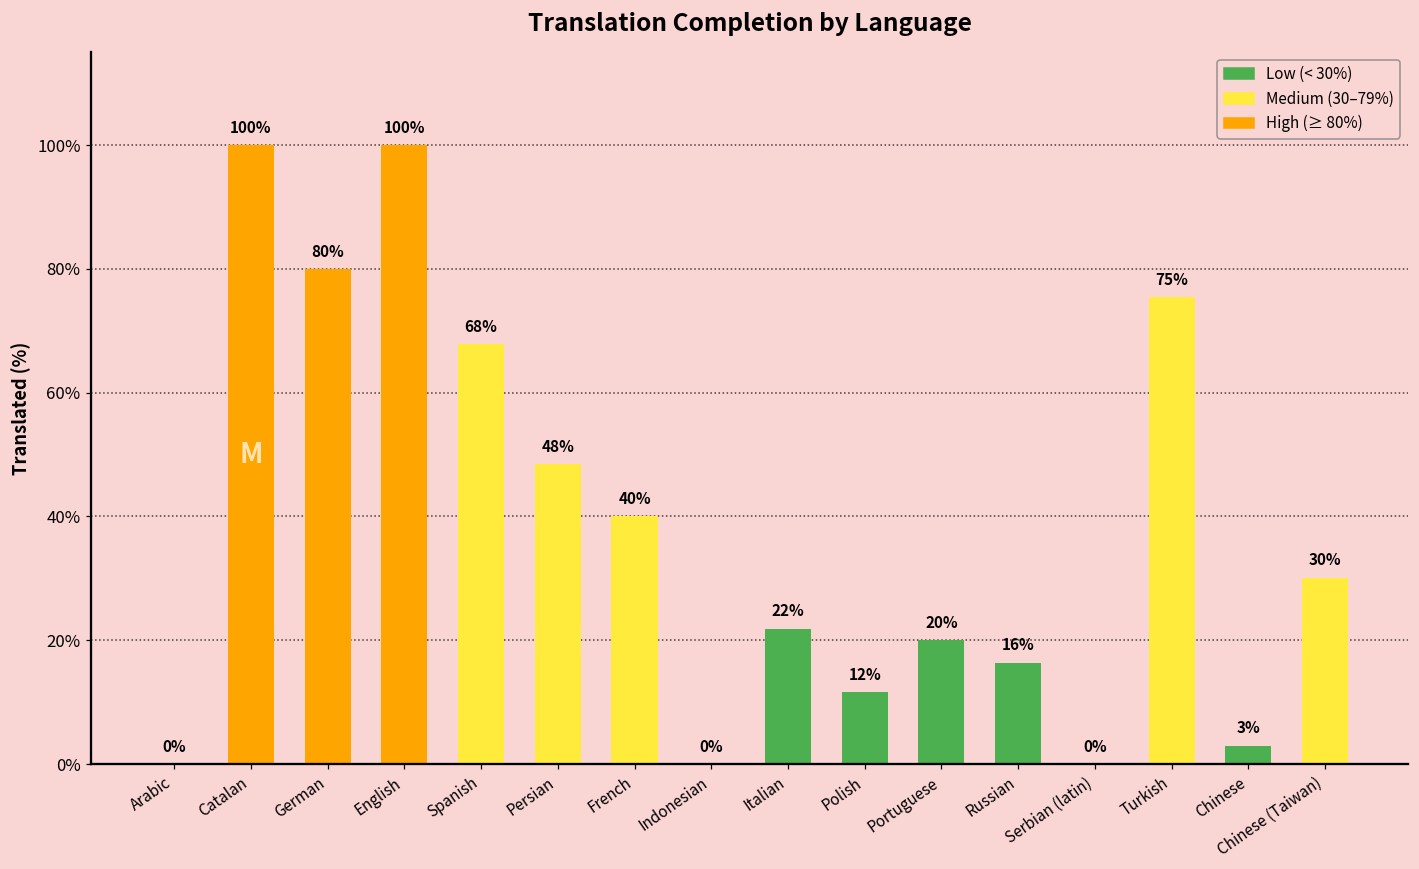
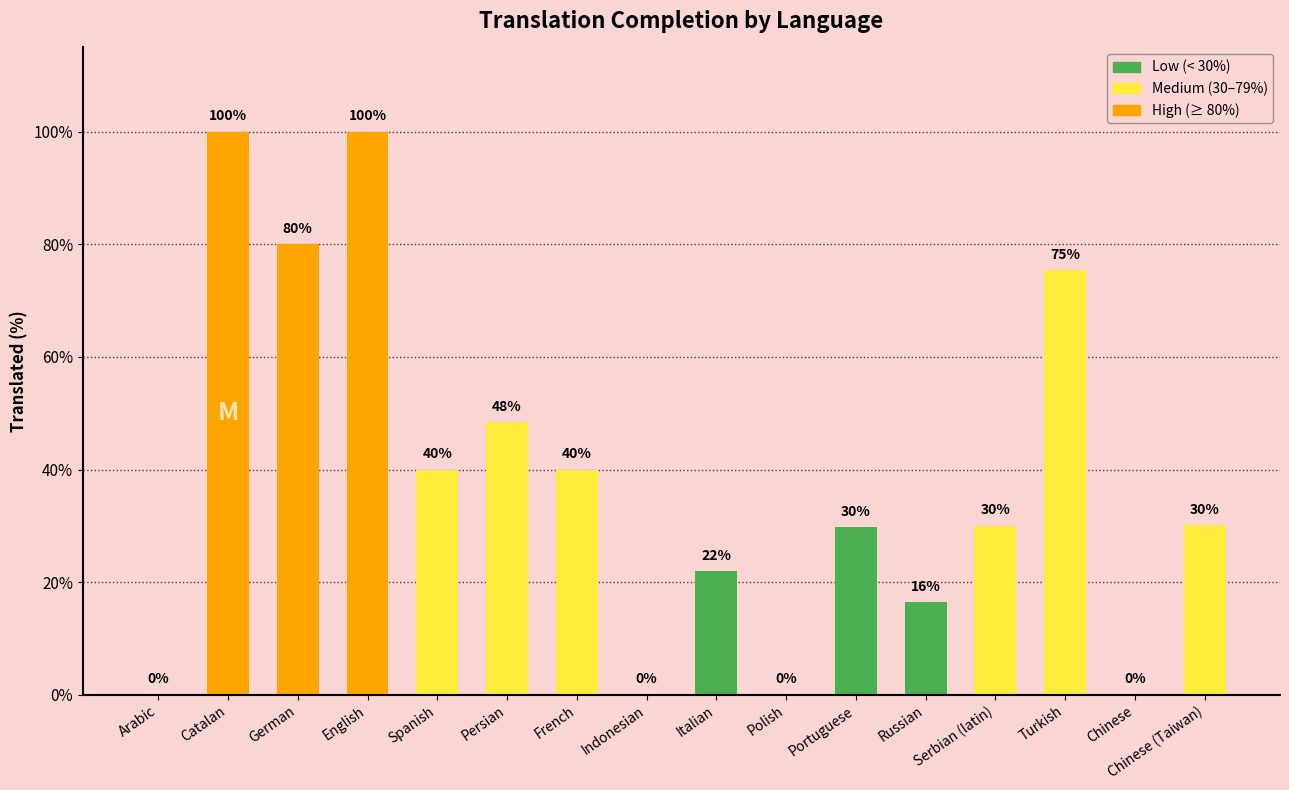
  {
    "Arabic": "0%",
    "Catalan": "100%",
    "German": "80%",
    "English": "100%",
-   "Spanish": "68%",
+   "Spanish": "40%",
    "Persian": "48%",
    "French": "40%",
    "Indonesian": "0%",
    "Italian": "22%",
-   "Polish": "12%",
-   "Portuguese": "20%",
+   "Polish": "0%",
+   "Portuguese": "30%",
    "Russian": "16%",
-   "Serbian (latin)": "0%",
+   "Serbian (latin)": "30%",
    "Turkish": "75%",
-   "Chinese": "3%",
+   "Chinese": "0%",
    "Chinese (Taiwan)": "30%"
  }
